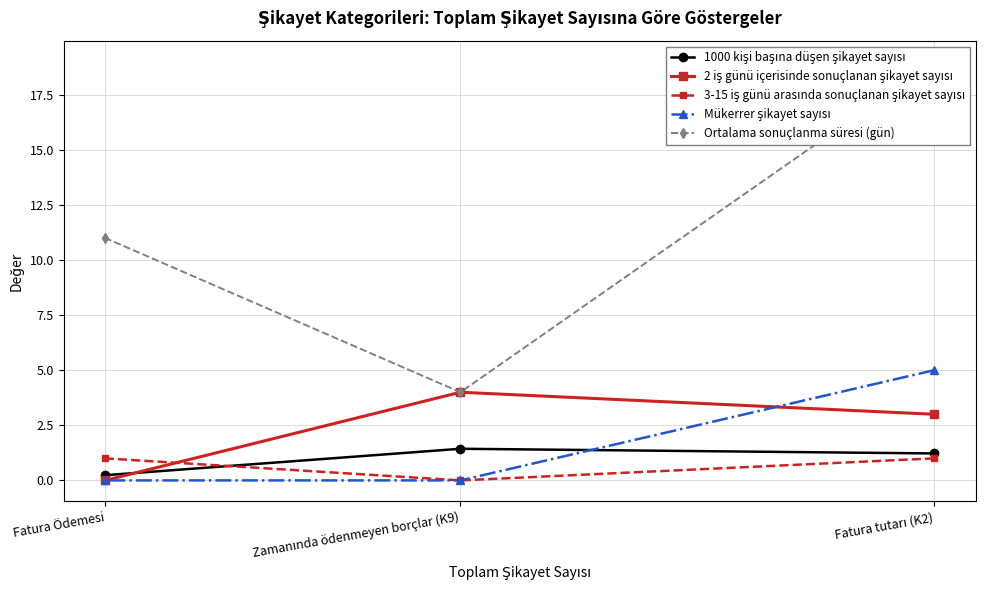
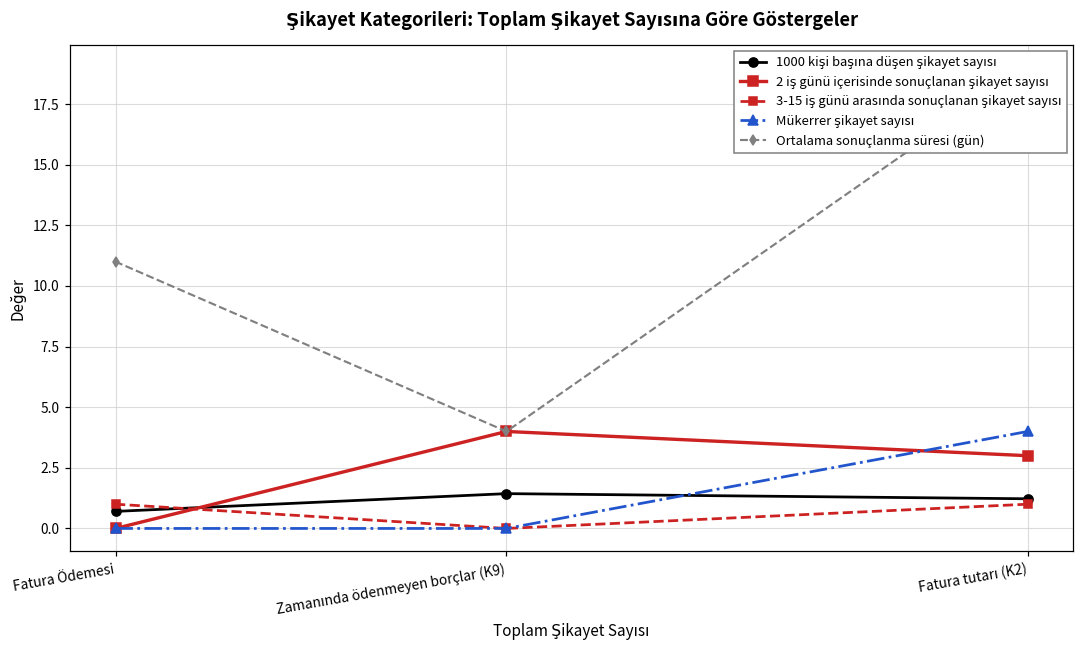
  {
    "1000 kişi başına düşen şikayet sayısı": {
-     "Fatura Ödemesi": 0.2,
+     "Fatura Ödemesi": 0.7,
      "Zamanında ödenmeyen borçlar (K9)": 1.4,
      "Fatura tutarı (K2)": 1.2
    },
    "Mükerrer şikayet sayısı": {
-     "Fatura tutarı (K2)": 5
+     "Fatura tutarı (K2)": 4
    },
    "Ortalama sonuçlanma süresi (gün)": {
      "Fatura Ödemesi": 11.0
    }
  }
